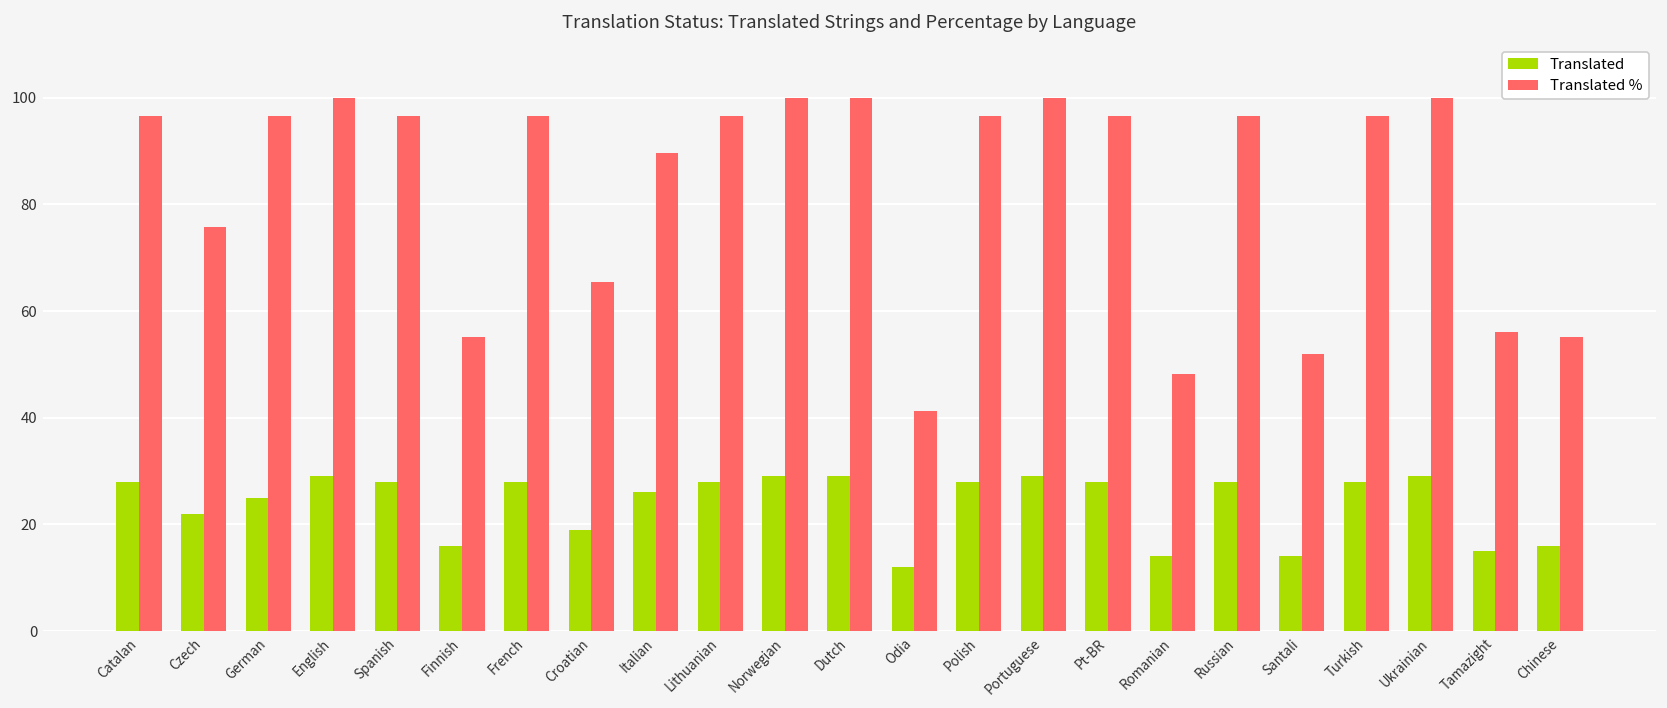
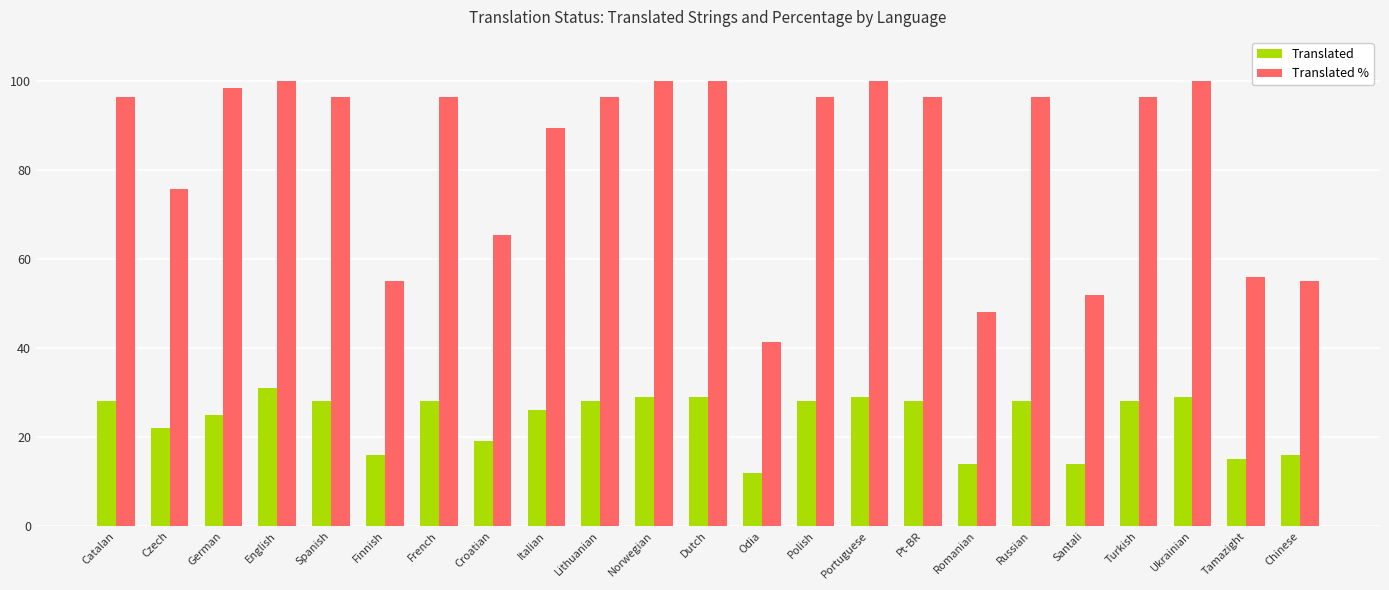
  {
    "Translated": {
      "Catalan": 28,
      "Czech": 22,
      "German": 25,
-     "English": 29,
+     "English": 31,
      "Spanish": 28,
      "Finnish": 16,
      "French": 28,
      "Croatian": 19,
      "Italian": 26,
      "Lithuanian": 28,
      "Norwegian": 29,
      "Dutch": 29,
      "Odia": 12,
      "Polish": 28,
      "Portuguese": 29,
      "Pt-BR": 28,
      "Romanian": 14,
      "Russian": 28,
      "Santali": 14,
      "Turkish": 28,
      "Ukrainian": 29,
      "Tamazight": 15,
      "Chinese": 16
    },
    "Translated %": {
      "Catalan": 97,
      "Czech": 76,
-     "German": 97,
+     "German": 98,
      "English": 100,
      "Spanish": 97,
      "Finnish": 55,
      "French": 97,
      "Croatian": 66,
      "Italian": 90,
      "Lithuanian": 97,
      "Norwegian": 100,
      "Dutch": 100,
      "Odia": 41,
      "Polish": 97,
      "Portuguese": 100,
      "Pt-BR": 97,
      "Romanian": 48,
      "Russian": 97,
      "Santali": 52,
      "Turkish": 97,
      "Ukrainian": 100,
      "Tamazight": 56,
      "Chinese": 55
    }
  }
